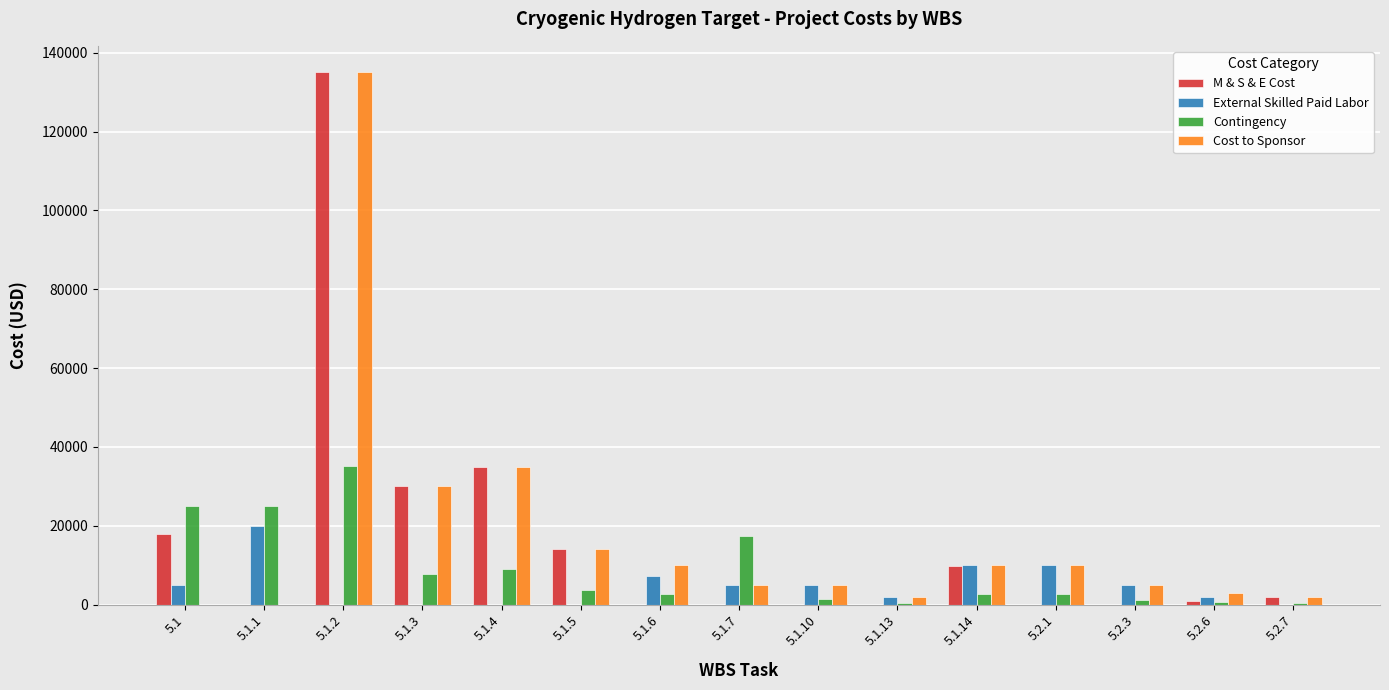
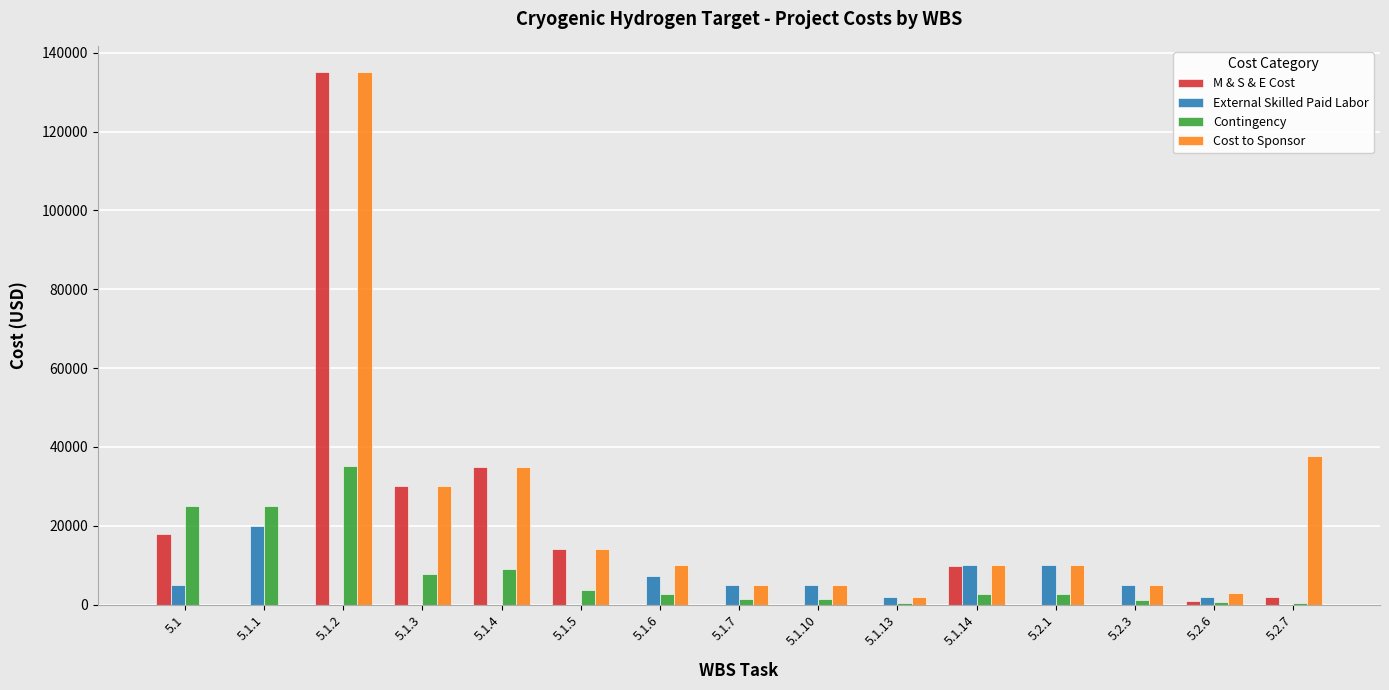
  {
    "M & S & E Cost": {
      "5.1": 18000,
      "5.1.1": 0,
      "5.1.2": 135000,
      "5.1.3": 30000,
      "5.1.4": 35000,
      "5.1.5": 14000,
      "5.1.6": 0,
      "5.1.7": 0,
      "5.1.10": 0,
      "5.1.13": 0,
      "5.1.14": 10000,
      "5.2.1": 0,
      "5.2.3": 0,
      "5.2.6": 1000,
      "5.2.7": 2000
    },
    "External Skilled Paid Labor": {
      "5.1": 5000,
      "5.1.1": 20000,
      "5.1.2": 0,
      "5.1.3": 0,
      "5.1.4": 0,
      "5.1.5": 0,
      "5.1.6": 7000,
      "5.1.7": 5000,
      "5.1.10": 5000,
      "5.1.13": 2000,
      "5.1.14": 10000,
      "5.2.1": 10000,
      "5.2.3": 5000,
      "5.2.6": 2000,
      "5.2.7": 0
    },
    "Contingency": {
      "5.1": 25000,
      "5.1.1": 25000,
      "5.1.2": 35000,
      "5.1.3": 8000,
      "5.1.4": 9000,
      "5.1.5": 4000,
      "5.1.6": 3000,
-     "5.1.7": 18000,
+     "5.1.7": 1000,
      "5.1.10": 1000,
      "5.1.14": 3000,
      "5.2.1": 3000,
      "5.2.3": 1000,
      "5.2.6": 1000
    },
    "Cost to Sponsor": {
      "5.1": 0,
      "5.1.1": 0,
      "5.1.2": 135000,
      "5.1.3": 30000,
      "5.1.4": 35000,
      "5.1.5": 14000,
      "5.1.6": 10000,
      "5.1.7": 5000,
      "5.1.10": 5000,
      "5.1.13": 2000,
      "5.1.14": 10000,
      "5.2.1": 10000,
      "5.2.3": 5000,
      "5.2.6": 3000,
-     "5.2.7": 2000
+     "5.2.7": 38000
    }
  }
